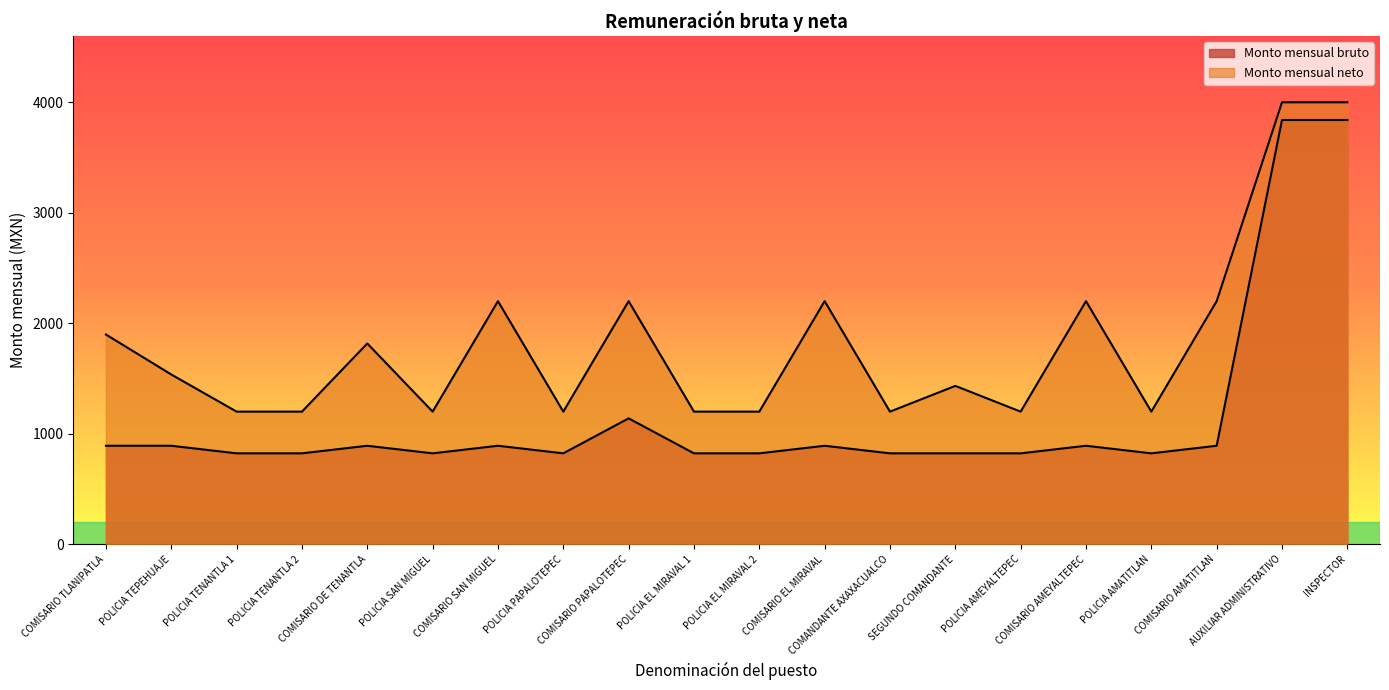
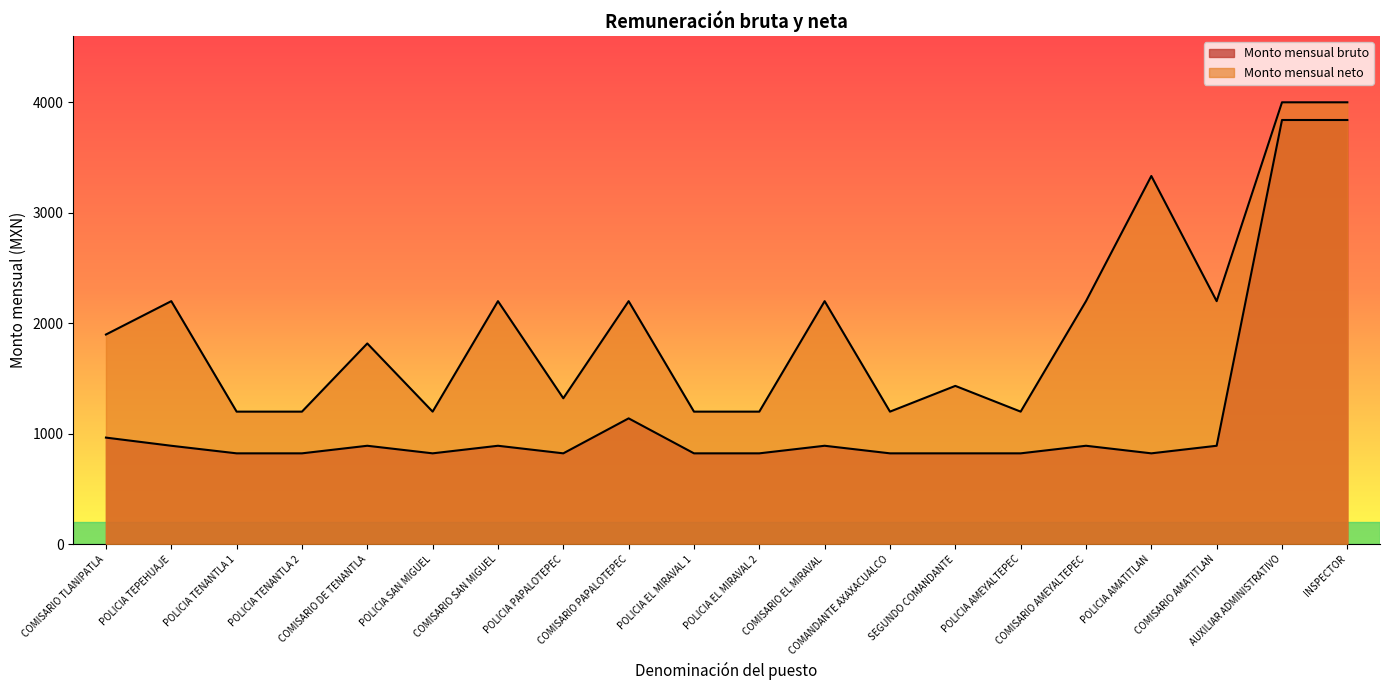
  {
    "Monto mensual bruto": {
-     "COMISARIO TLANIPATLA": 890,
+     "COMISARIO TLANIPATLA": 960,
      "POLICIA TEPEHUAJE": 890,
      "POLICIA TENANTLA 1": 820,
      "POLICIA TENANTLA 2": 820,
      "COMISARIO DE TENANTLA": 890,
      "POLICIA SAN MIGUEL": 820,
      "COMISARIO SAN MIGUEL": 890,
      "POLICIA PAPALOTEPEC": 820,
      "COMISARIO PAPALOTEPEC": 1140,
      "POLICIA EL MIRAVAL 1": 820,
      "POLICIA EL MIRAVAL 2": 820,
      "COMISARIO EL MIRAVAL": 890,
      "COMANDANTE AXAXACUALCO": 820,
      "SEGUNDO COMANDANTE": 820,
      "POLICIA AMEYALTEPEC": 820,
      "COMISARIO AMEYALTEPEC": 890,
      "POLICIA AMATITLAN": 820,
      "COMISARIO AMATITLAN": 890,
      "AUXILIAR ADMINISTRATIVO": 3840,
      "INSPECTOR": 3840
    },
    "Monto mensual neto": {
      "COMISARIO TLANIPATLA": 1900,
-     "POLICIA TEPEHUAJE": 1540,
+     "POLICIA TEPEHUAJE": 2200,
      "POLICIA TENANTLA 1": 1200,
      "POLICIA TENANTLA 2": 1200,
      "COMISARIO DE TENANTLA": 1820,
      "POLICIA SAN MIGUEL": 1200,
      "COMISARIO SAN MIGUEL": 2200,
-     "POLICIA PAPALOTEPEC": 1200,
+     "POLICIA PAPALOTEPEC": 1320,
      "COMISARIO PAPALOTEPEC": 2200,
      "POLICIA EL MIRAVAL 1": 1200,
      "POLICIA EL MIRAVAL 2": 1200,
      "COMISARIO EL MIRAVAL": 2200,
      "COMANDANTE AXAXACUALCO": 1200,
      "SEGUNDO COMANDANTE": 1430,
      "POLICIA AMEYALTEPEC": 1200,
      "COMISARIO AMEYALTEPEC": 2200,
-     "POLICIA AMATITLAN": 1200,
+     "POLICIA AMATITLAN": 3330,
      "COMISARIO AMATITLAN": 2200,
      "AUXILIAR ADMINISTRATIVO": 4000,
      "INSPECTOR": 4000
    }
  }
